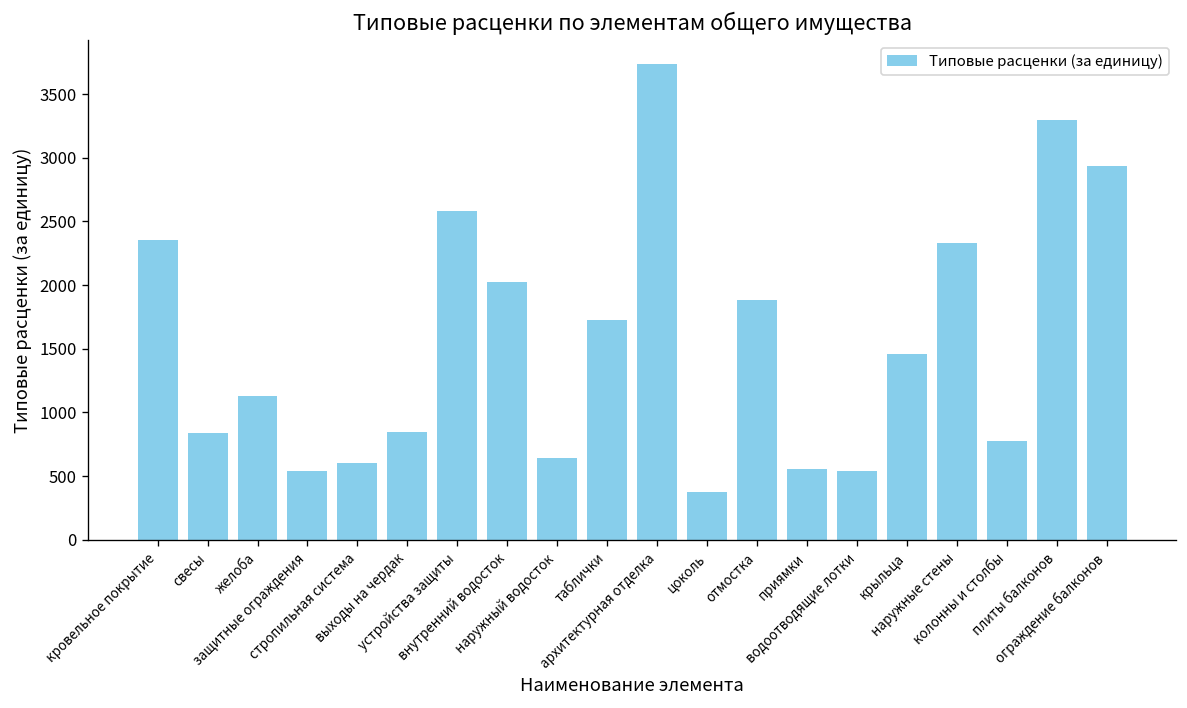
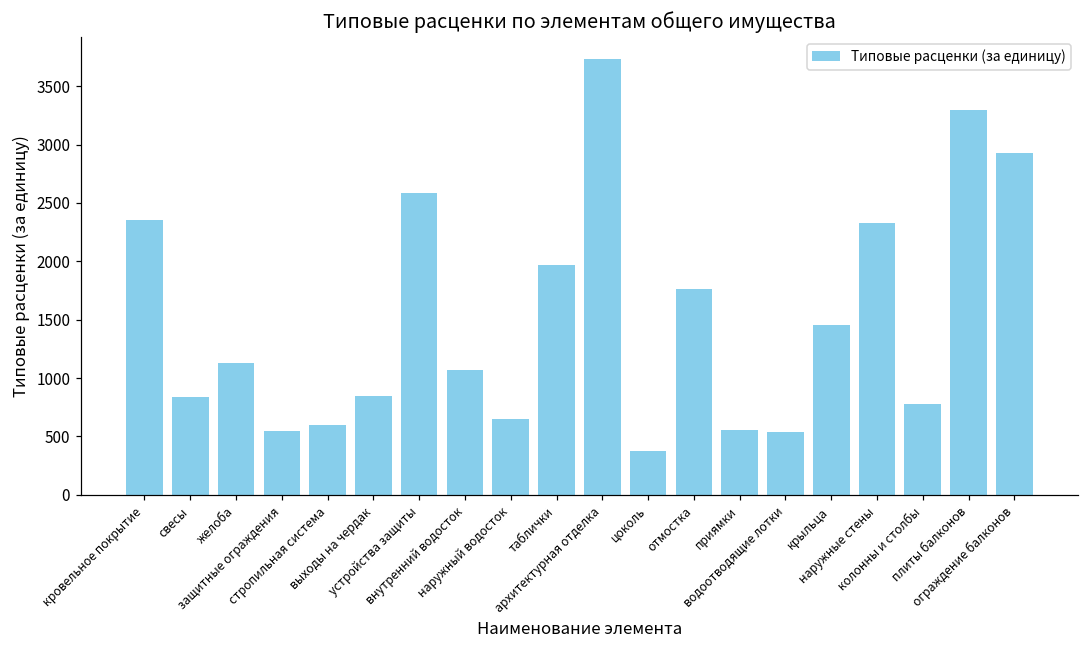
  {
    "кровельное покрытие": 2350,
    "свесы": 840,
    "желоба": 1130,
    "защитные ограждения": 540,
    "стропильная система": 600,
    "выходы на чердак": 850,
    "устройства защиты": 2580,
-   "внутренний водосток": 2030,
+   "внутренний водосток": 1070,
    "наружный водосток": 640,
-   "таблички": 1730,
+   "таблички": 1970,
    "архитектурная отделка": 3740,
    "цоколь": 370,
-   "отмостка": 1880,
+   "отмостка": 1760,
    "приямки": 550,
    "водоотводящие лотки": 540,
    "крыльца": 1450,
    "наружные стены": 2330,
    "колонны и столбы": 770,
    "плиты балконов": 3300,
    "ограждение балконов": 2930
  }
